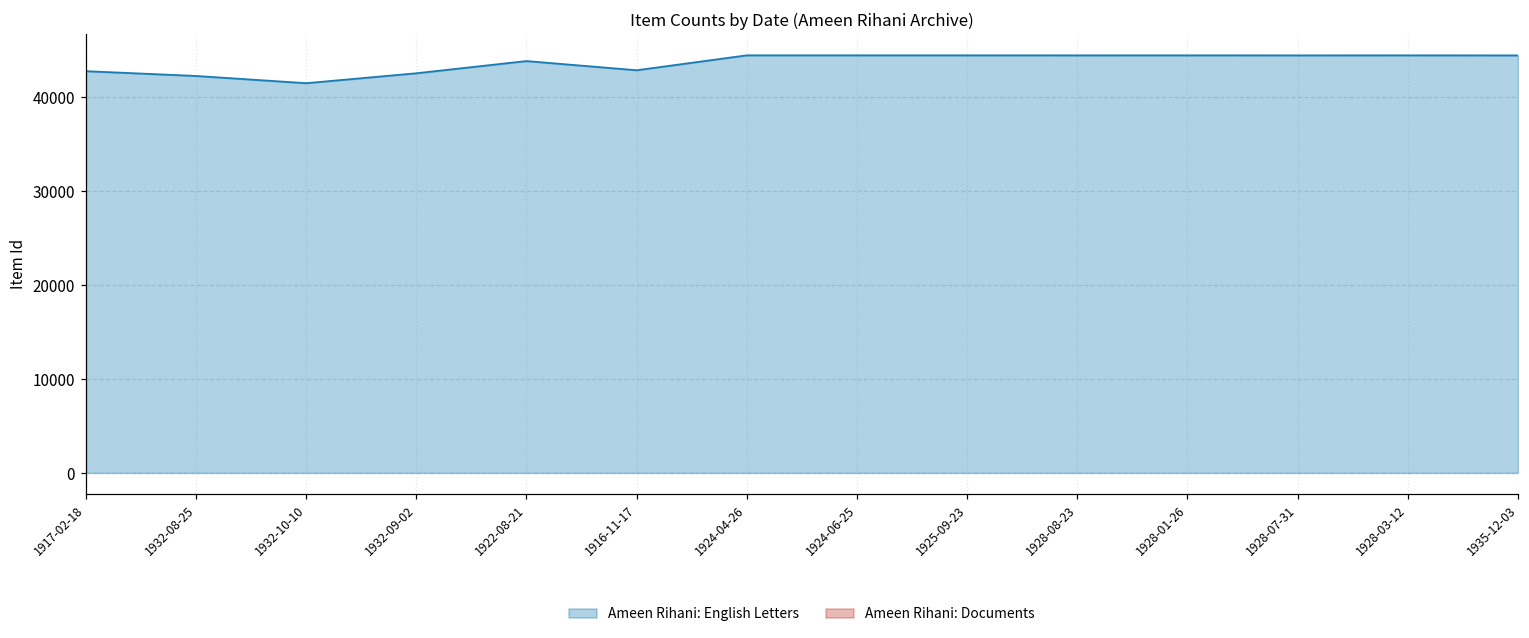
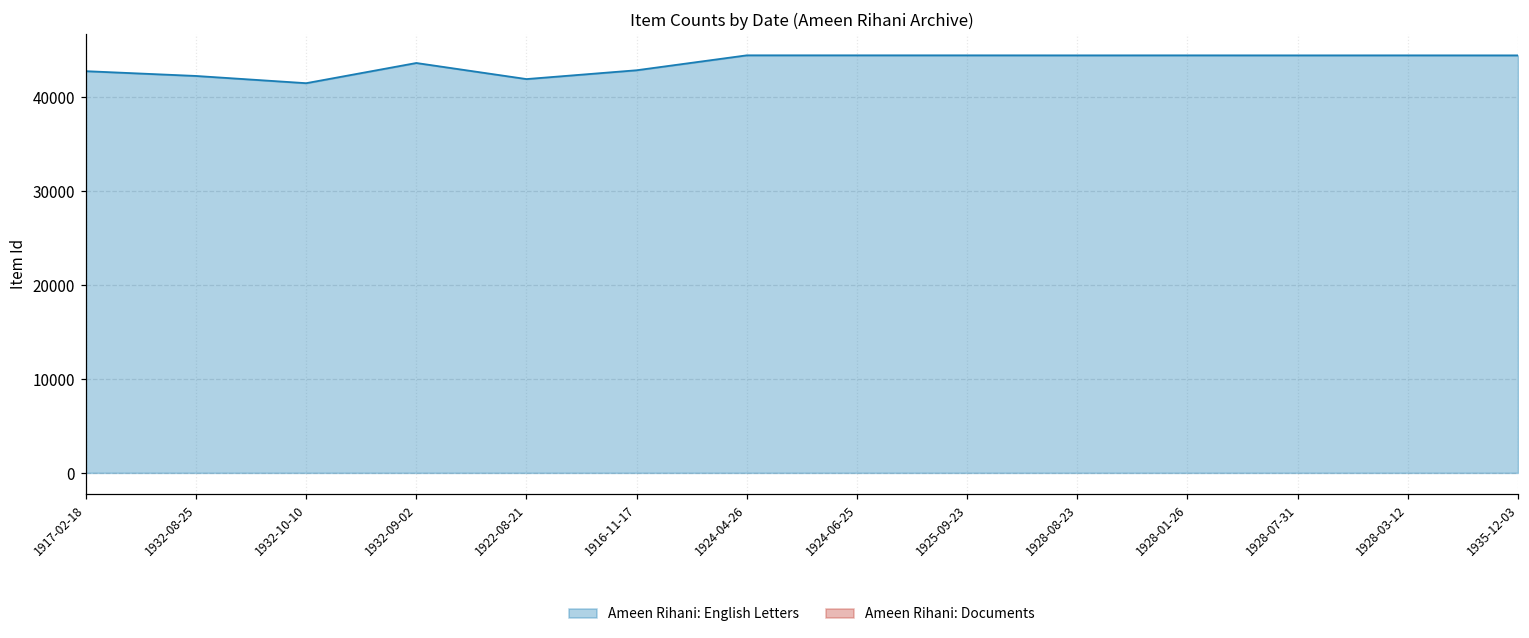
  {
    "Ameen Rihani: English Letters": {
      "1917-02-18": 43000,
      "1932-08-25": 42000,
      "1932-10-10": 42000,
-     "1932-09-02": 43000,
-     "1922-08-21": 44000,
+     "1932-09-02": 44000,
+     "1922-08-21": 42000,
      "1916-11-17": 43000,
      "1924-04-26": 44000,
      "1924-06-25": 44000,
      "1925-09-23": 44000,
      "1928-08-23": 44000,
      "1928-01-26": 44000,
      "1928-07-31": 44000,
      "1928-03-12": 44000,
      "1935-12-03": 44000
    }
  }
